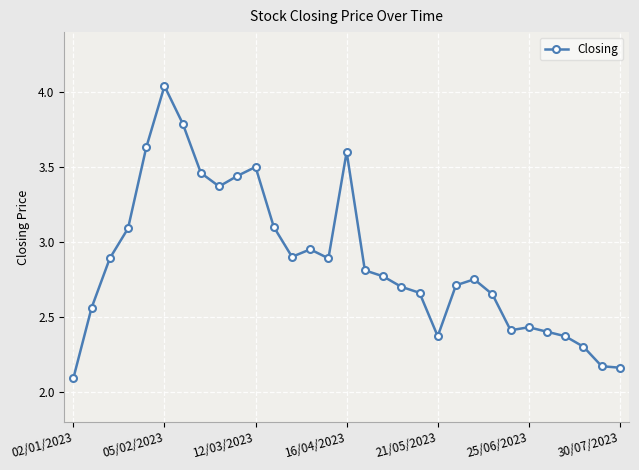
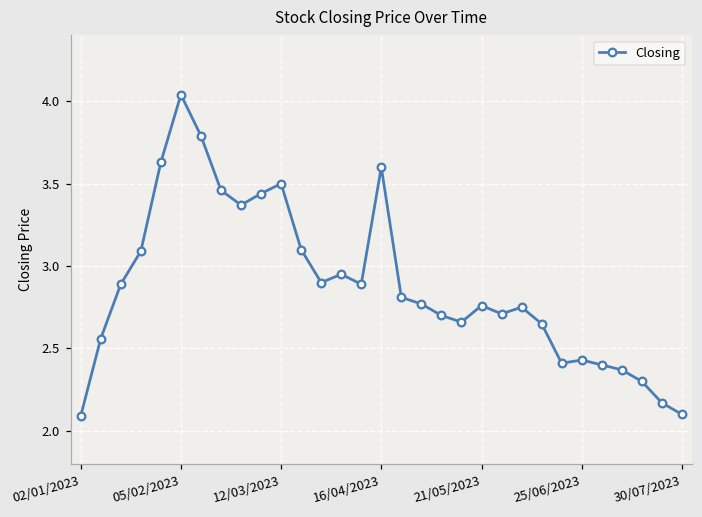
  {
    "02/01/2023": 2.09,
    "05/02/2023": 4.04,
    "12/03/2023": 3.50,
    "16/04/2023": 3.60,
-   "21/05/2023": 2.37,
+   "21/05/2023": 2.76,
    "25/06/2023": 2.43,
-   "30/07/2023": 2.16
+   "30/07/2023": 2.10
  }
